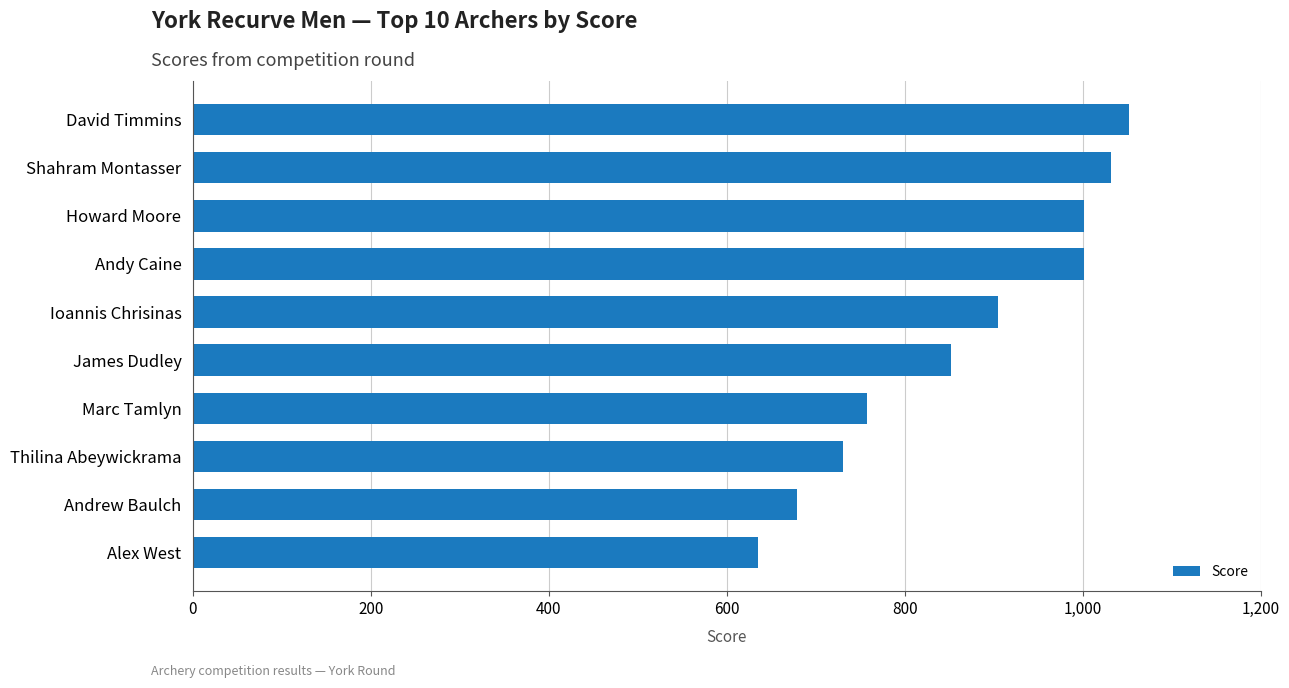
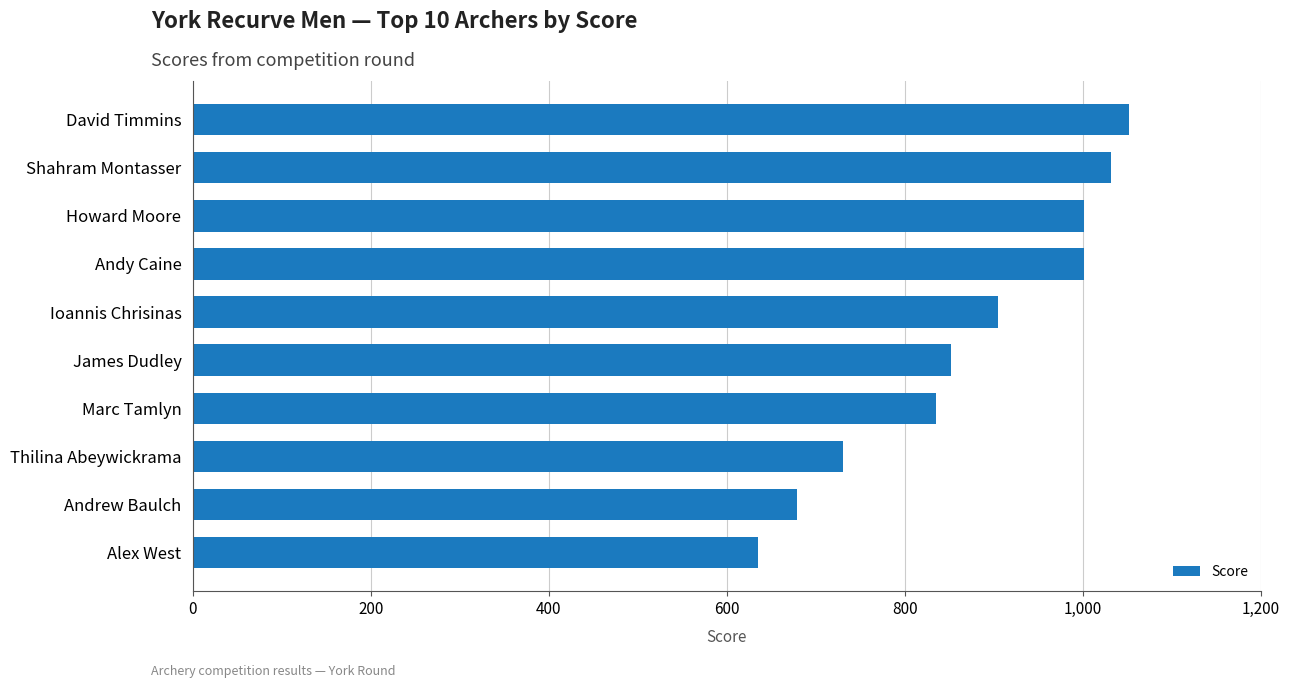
  {
    "David Timmins": "1,050",
    "Shahram Montasser": "1,030",
    "Howard Moore": "1,000",
    "Andy Caine": "1,000",
    "Ioannis Chrisinas": "910",
    "James Dudley": "850",
-   "Marc Tamlyn": "760",
+   "Marc Tamlyn": "840",
    "Thilina Abeywickrama": "730",
    "Andrew Baulch": "680",
    "Alex West": "640"
  }
